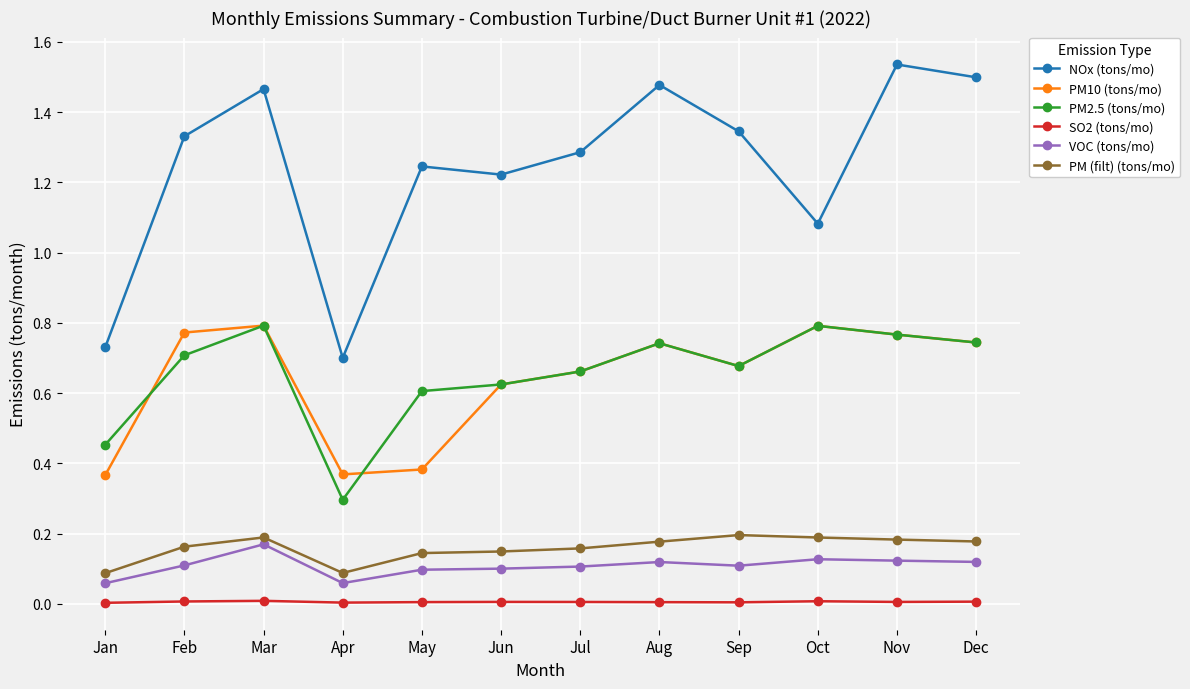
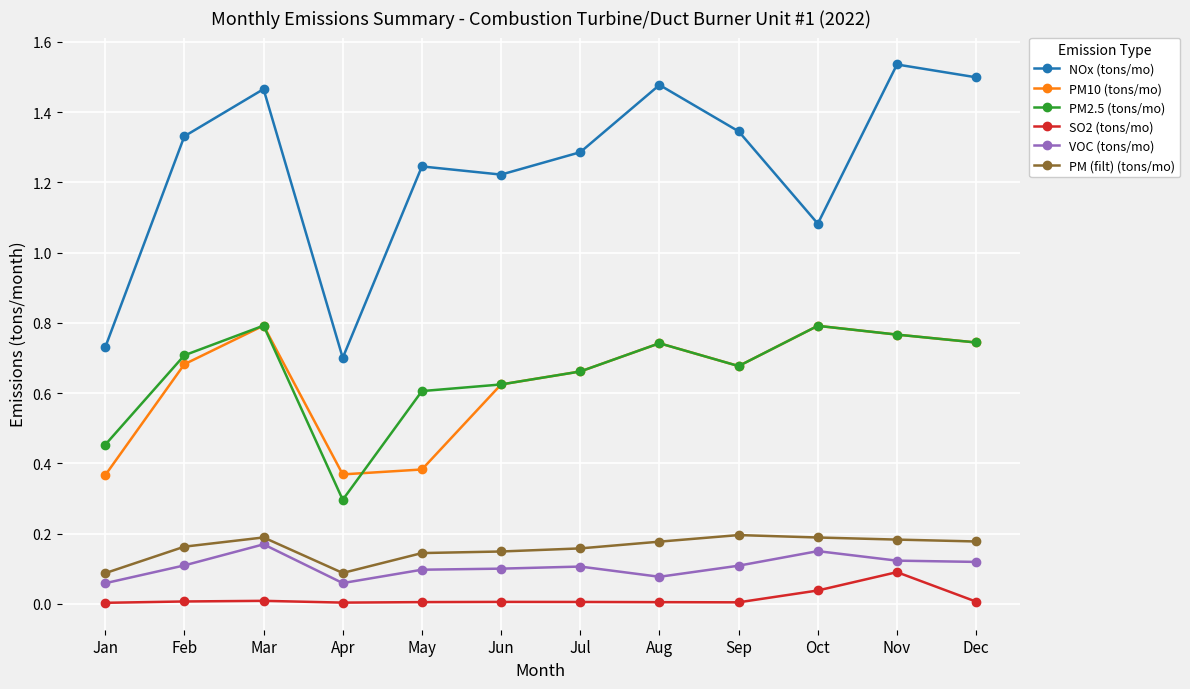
  {
    "NOx (tons/mo)": {
      "Jan": 0.73,
      "Feb": 1.33,
      "Mar": 1.47,
      "Apr": 0.70,
      "May": 1.25,
      "Jun": 1.22,
      "Jul": 1.29,
      "Aug": 1.48,
      "Sep": 1.35,
      "Oct": 1.08,
      "Nov": 1.54,
      "Dec": 1.50
    },
    "PM10 (tons/mo)": {
      "Jan": 0.37,
-     "Feb": 0.77,
+     "Feb": 0.68,
      "Apr": 0.37,
      "May": 0.38
    },
    "PM2.5 (tons/mo)": {
      "Jan": 0.45,
      "Feb": 0.71,
      "Apr": 0.30,
      "May": 0.61
    },
    "SO2 (tons/mo)": {
      "Jan": 0.00,
      "Feb": 0.01,
      "Mar": 0.01,
      "Apr": 0.00,
      "May": 0.01,
      "Jun": 0.01,
      "Jul": 0.01,
      "Aug": 0.00,
      "Sep": 0.00,
-     "Oct": 0.01,
-     "Nov": 0.01,
+     "Oct": 0.04,
+     "Nov": 0.09,
      "Dec": 0.01
    },
    "VOC (tons/mo)": {
      "Jan": 0.06,
      "Feb": 0.11,
      "Mar": 0.17,
      "Apr": 0.06,
      "May": 0.10,
      "Jun": 0.10,
      "Jul": 0.11,
-     "Aug": 0.12,
+     "Aug": 0.08,
      "Sep": 0.11,
-     "Oct": 0.13,
+     "Oct": 0.15,
      "Nov": 0.12,
      "Dec": 0.12
    },
    "PM (filt) (tons/mo)": {
      "Jan": 0.09,
      "Feb": 0.16,
      "Mar": 0.19,
      "Apr": 0.09,
      "May": 0.14,
      "Jun": 0.15,
      "Jul": 0.16,
      "Aug": 0.18,
      "Sep": 0.20,
      "Oct": 0.19,
      "Nov": 0.18,
      "Dec": 0.18
    }
  }
